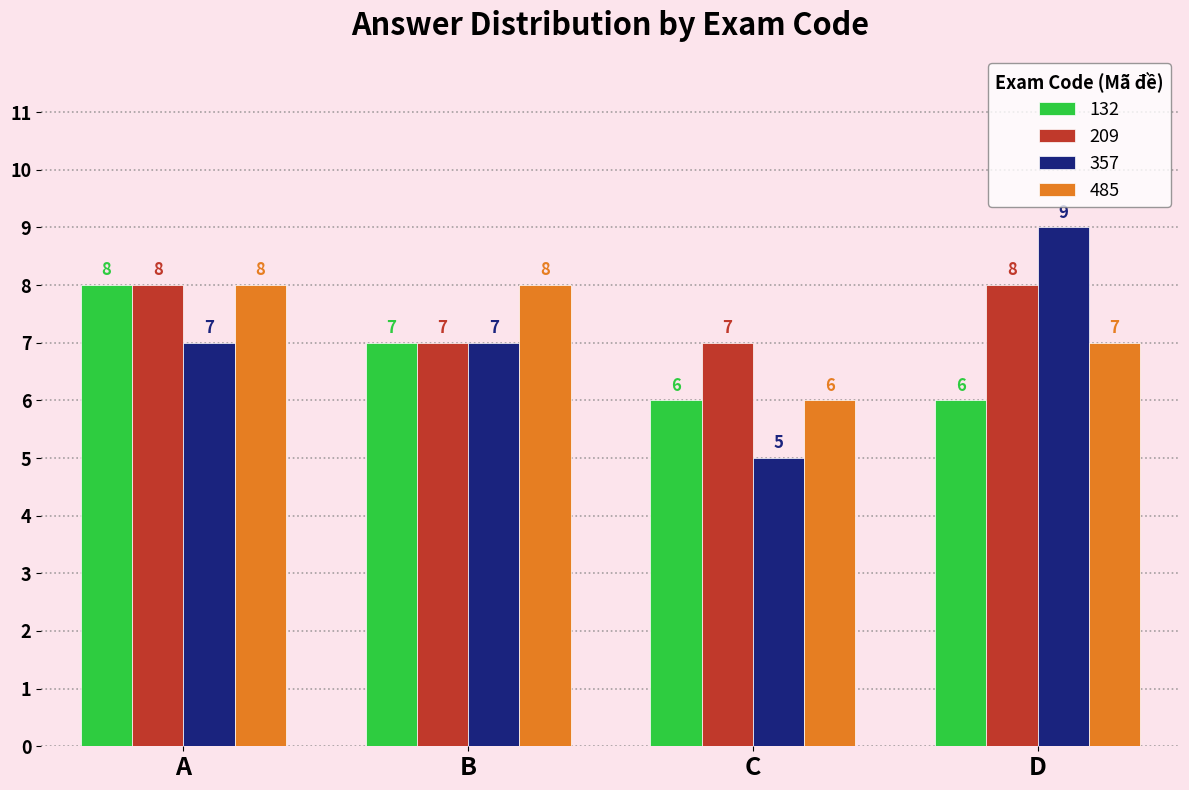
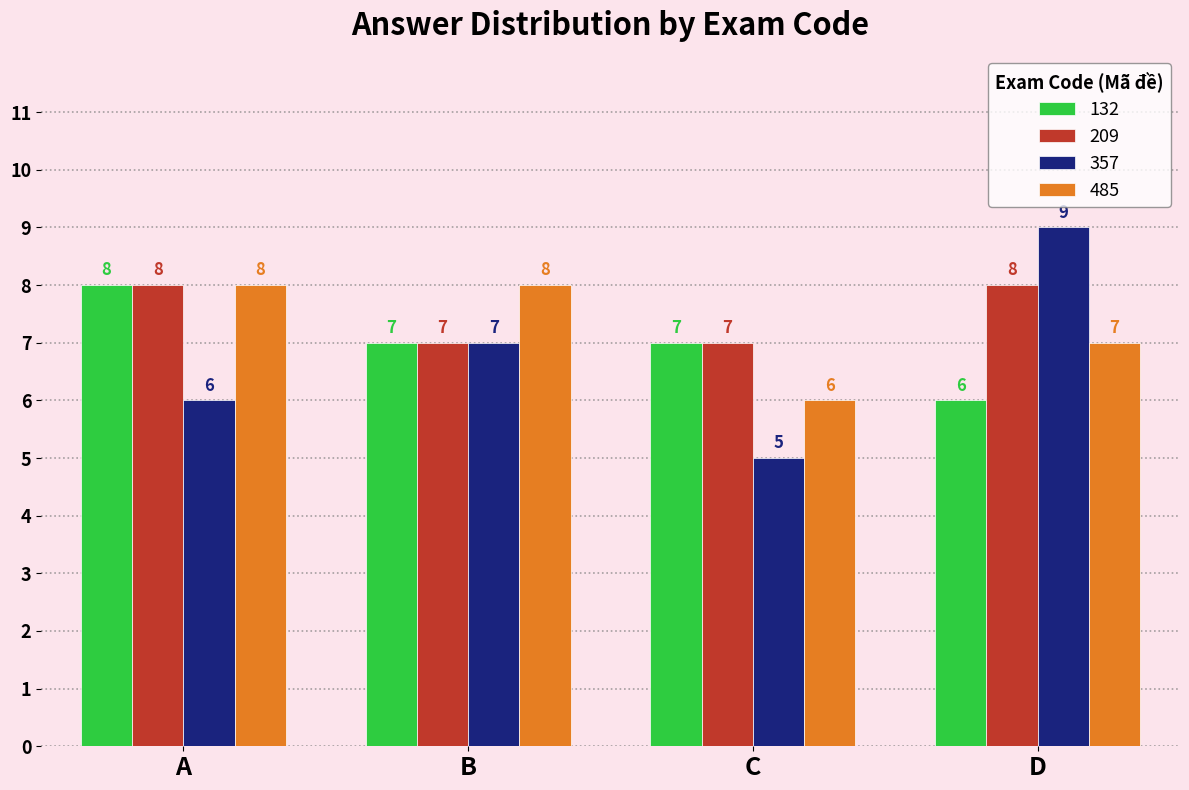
  {
    "132": {
      "A": 8,
      "B": 7,
-     "C": 6,
+     "C": 7,
      "D": 6
    },
    "209": {
      "A": 8,
      "B": 7,
      "C": 7,
      "D": 8
    },
    "357": {
-     "A": 7,
+     "A": 6,
      "B": 7,
      "C": 5
    },
    "485": {
      "A": 8,
      "B": 8,
      "C": 6,
      "D": 7
    }
  }
